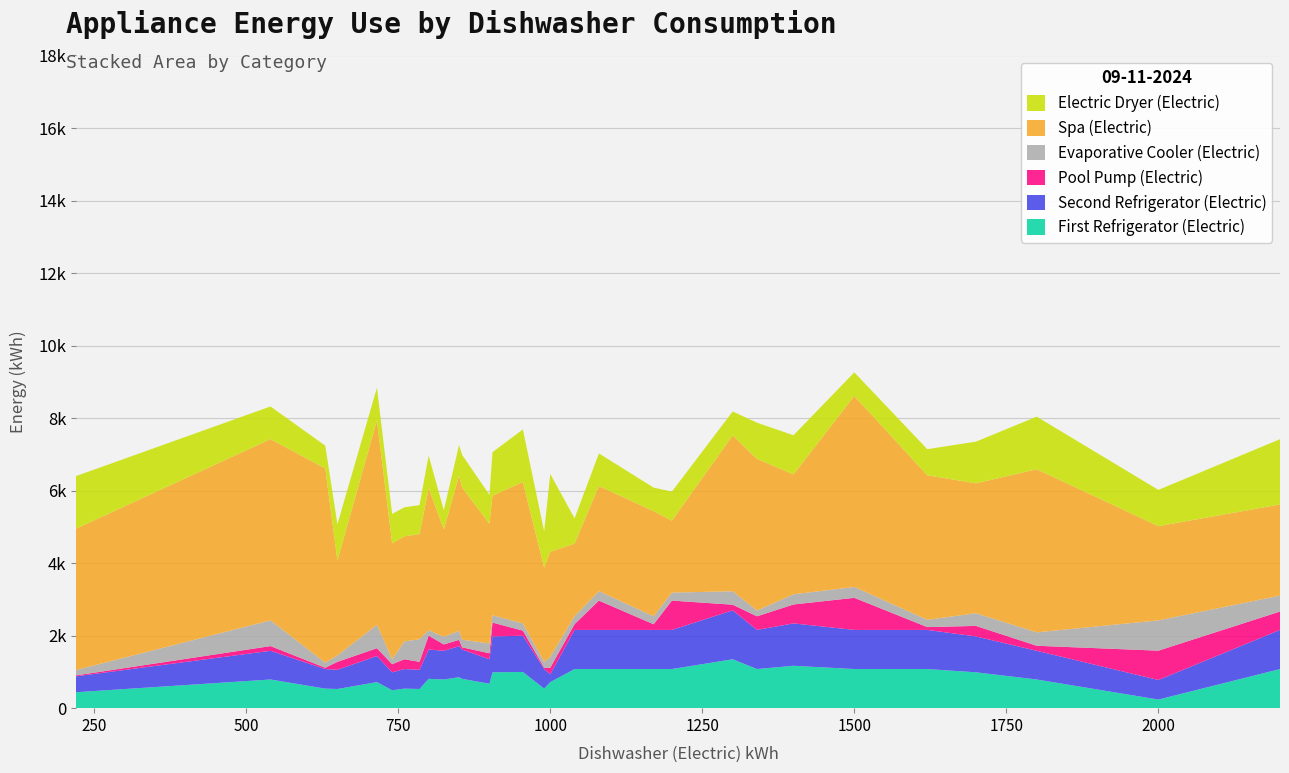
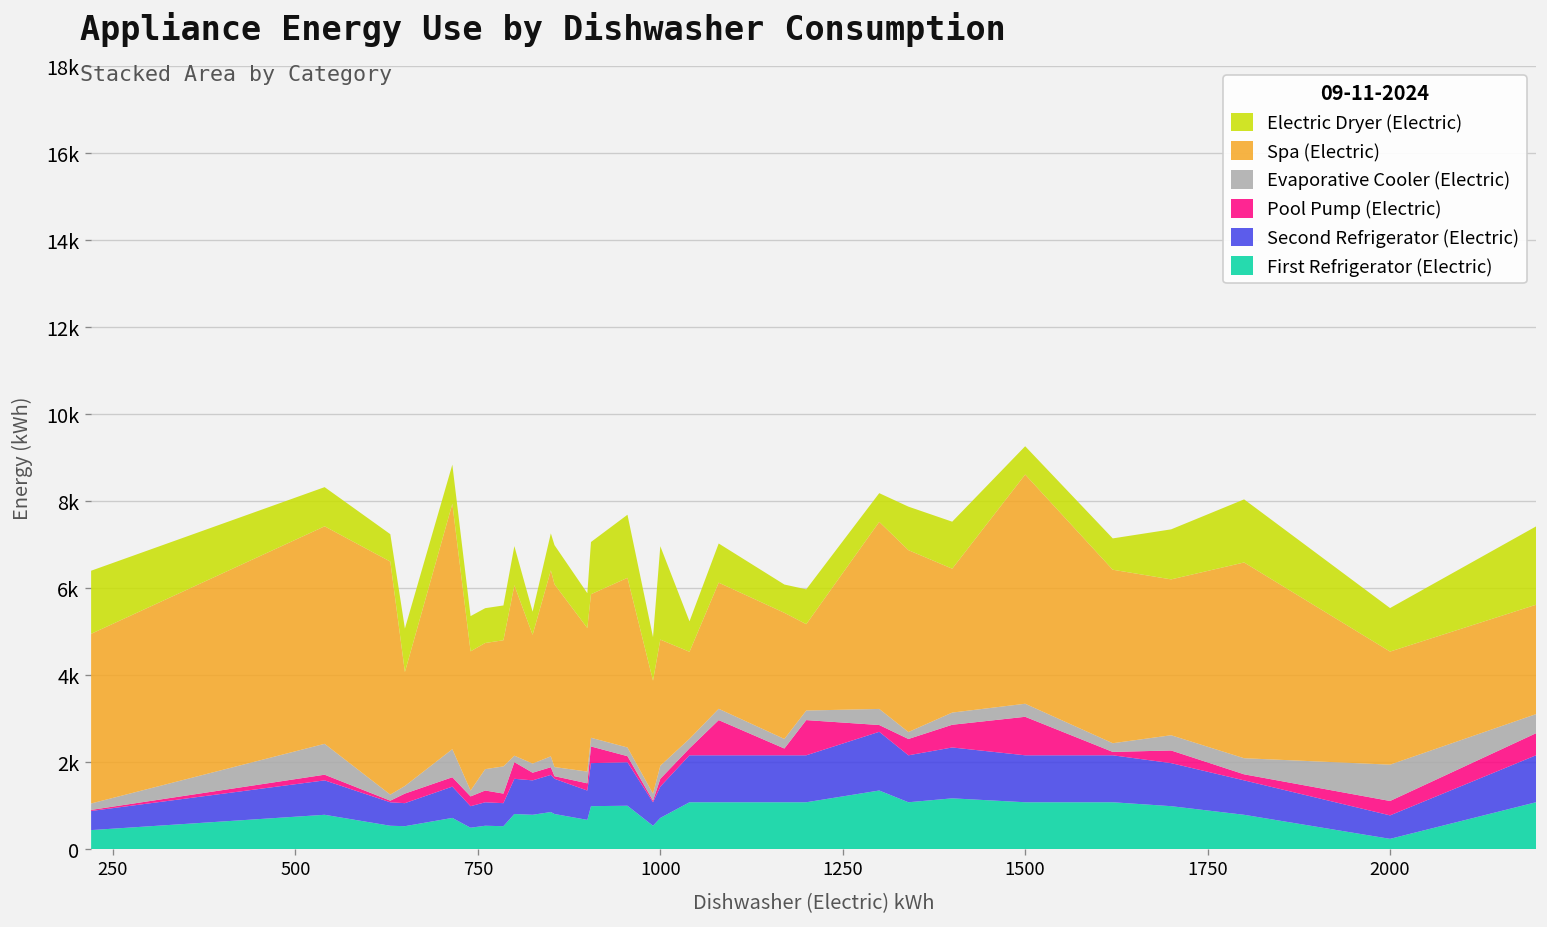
  {
    "First Refrigerator (Electric)": {
      "1000": 700,
      "1500": 1100,
      "2000": 200
    },
    "Second Refrigerator (Electric)": {
-     "1000": 200,
+     "1000": 700,
      "1500": 1100,
      "2000": 500
    },
    "Pool Pump (Electric)": {
      "1000": 200,
      "1500": 900,
-     "2000": 800
+     "2000": 300
    },
    "Evaporative Cooler (Electric)": {
      "1000": 300,
      "1500": 300,
      "2000": 800
    },
    "Spa (Electric)": {
      "1000": 2900,
      "1500": 5300,
      "2000": 2600
    },
    "Electric Dryer (Electric)": {
      "1000": 2100,
      "1500": 700,
      "2000": 1000
    }
  }
